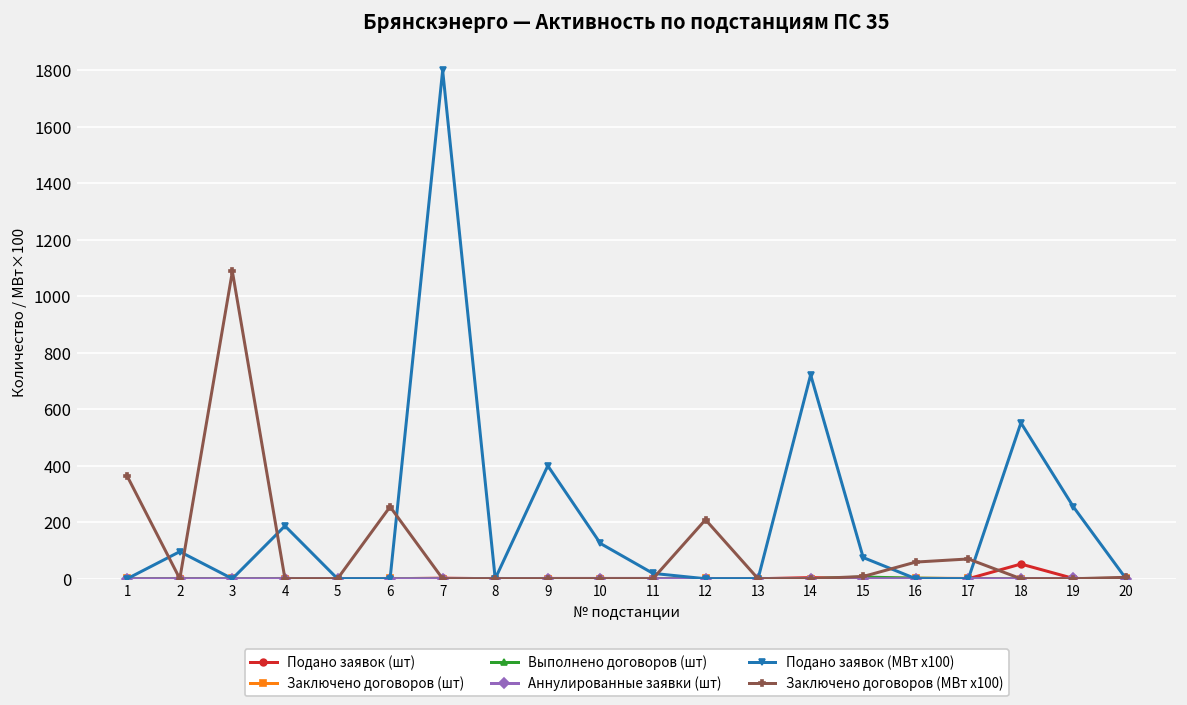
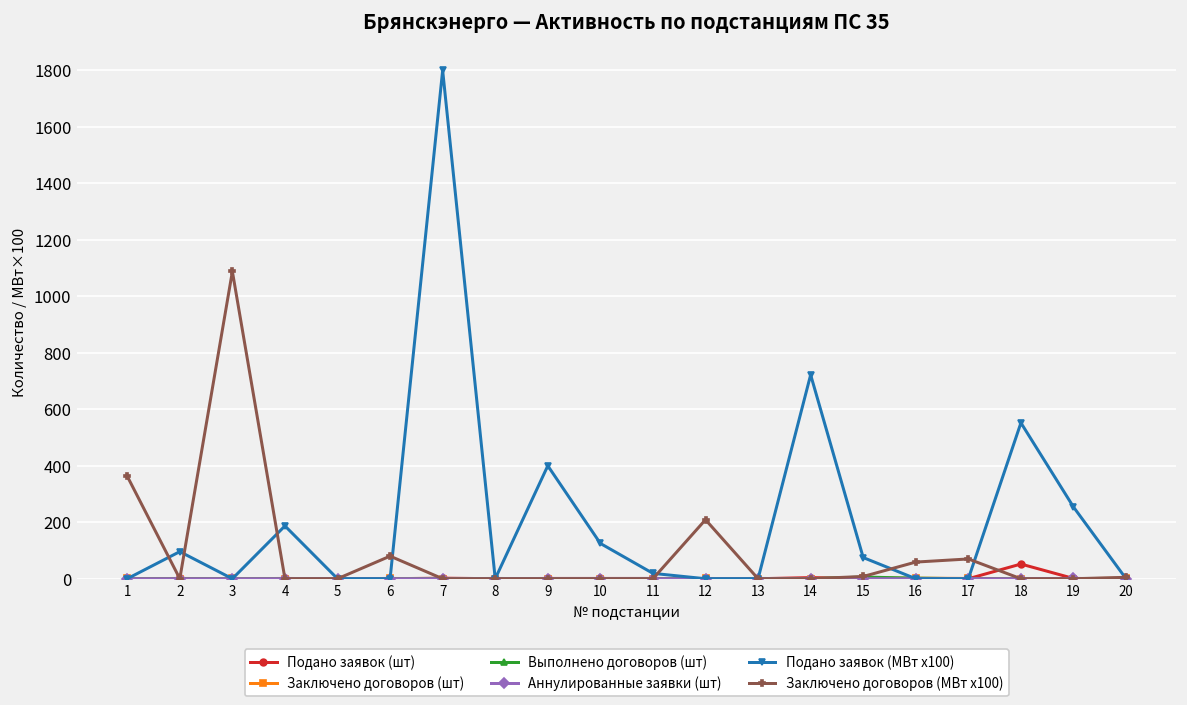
  {
    "Подано заявок (шт)": {
      "18": 50
    },
    "Подано заявок (МВт x100)": {
      "2": 100,
      "4": 190,
      "7": 1800,
      "9": 400,
      "10": 130,
      "11": 20,
      "14": 720,
      "15": 80,
      "18": 550,
      "19": 250
    },
    "Заключено договоров (МВт x100)": {
      "1": 360,
      "3": 1090,
-     "6": 260,
+     "6": 80,
      "12": 210,
      "16": 60,
      "17": 70
    }
  }
